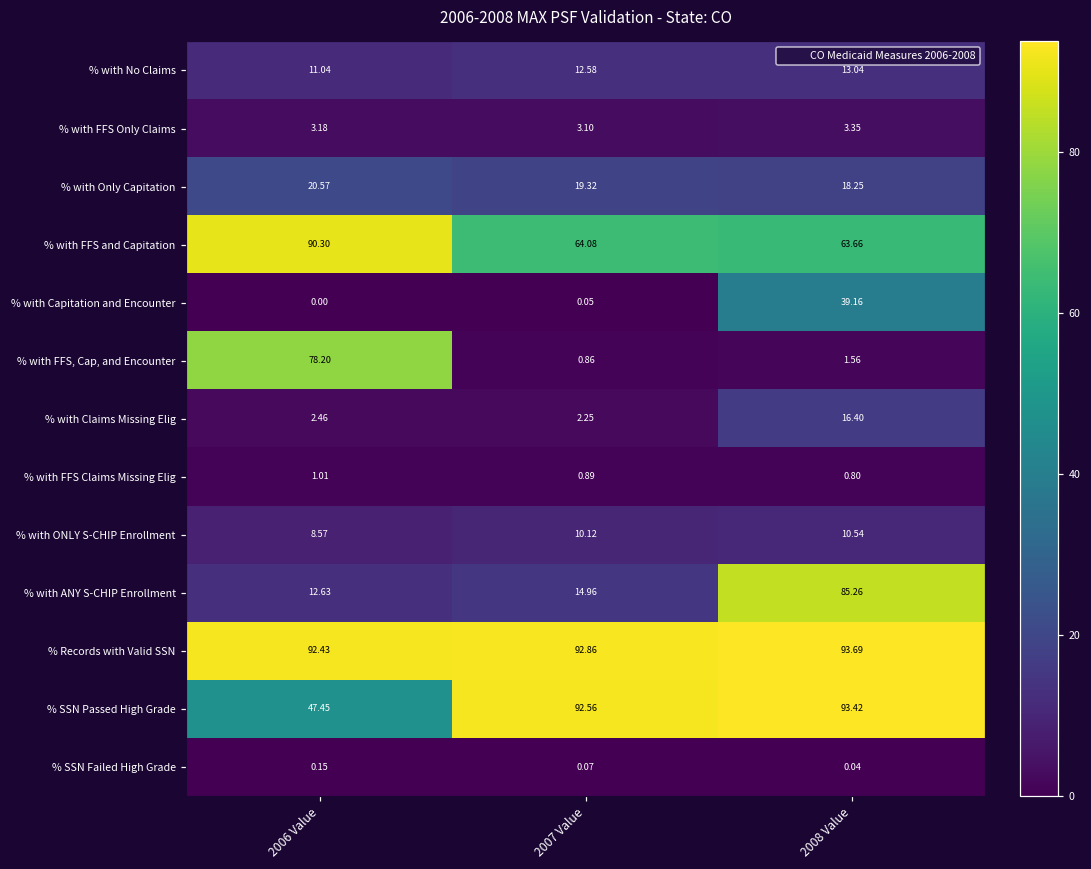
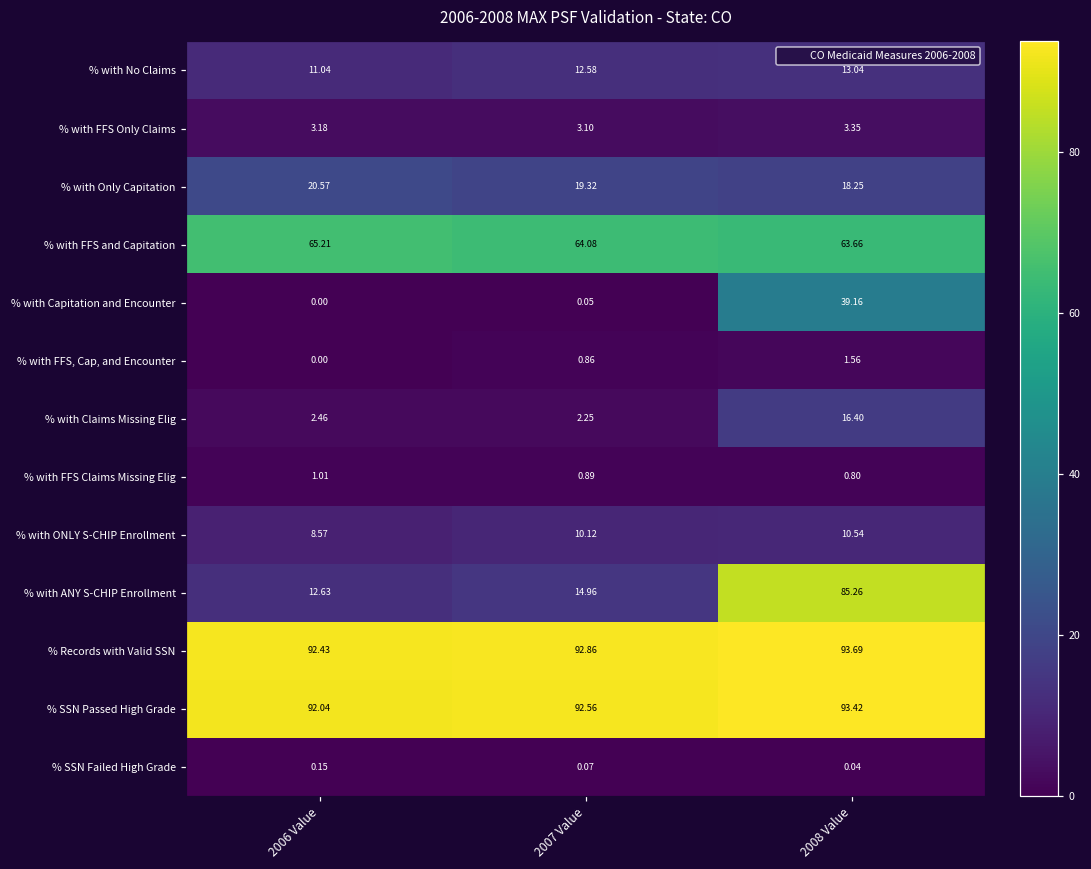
  {
    "% with No Claims": {
      "2006 Value": 11.04,
      "2007 Value": 12.58
    },
    "% with FFS Only Claims": {
      "2006 Value": 3.18,
      "2007 Value": 3.10,
      "2008 Value": 3.35
    },
    "% with Only Capitation": {
      "2006 Value": 20.57,
      "2007 Value": 19.32,
      "2008 Value": 18.25
    },
    "% with FFS and Capitation": {
-     "2006 Value": 90.30,
+     "2006 Value": 65.21,
      "2007 Value": 64.08,
      "2008 Value": 63.66
    },
    "% with Capitation and Encounter": {
      "2006 Value": 0.00,
      "2007 Value": 0.05,
      "2008 Value": 39.16
    },
    "% with FFS, Cap, and Encounter": {
-     "2006 Value": 78.20,
+     "2006 Value": 0.00,
      "2007 Value": 0.86,
      "2008 Value": 1.56
    },
    "% with Claims Missing Elig": {
      "2006 Value": 2.46,
      "2007 Value": 2.25,
      "2008 Value": 16.40
    },
    "% with FFS Claims Missing Elig": {
      "2006 Value": 1.01,
      "2007 Value": 0.89,
      "2008 Value": 0.80
    },
    "% with ONLY S-CHIP Enrollment": {
      "2006 Value": 8.57,
      "2007 Value": 10.12,
      "2008 Value": 10.54
    },
    "% with ANY S-CHIP Enrollment": {
      "2006 Value": 12.63,
      "2007 Value": 14.96,
      "2008 Value": 85.26
    },
    "% Records with Valid SSN": {
      "2006 Value": 92.43,
      "2007 Value": 92.86,
      "2008 Value": 93.69
    },
    "% SSN Passed High Grade": {
-     "2006 Value": 47.45,
+     "2006 Value": 92.04,
      "2007 Value": 92.56,
      "2008 Value": 93.42
    },
    "% SSN Failed High Grade": {
      "2006 Value": 0.15,
      "2007 Value": 0.07,
      "2008 Value": 0.04
    }
  }
